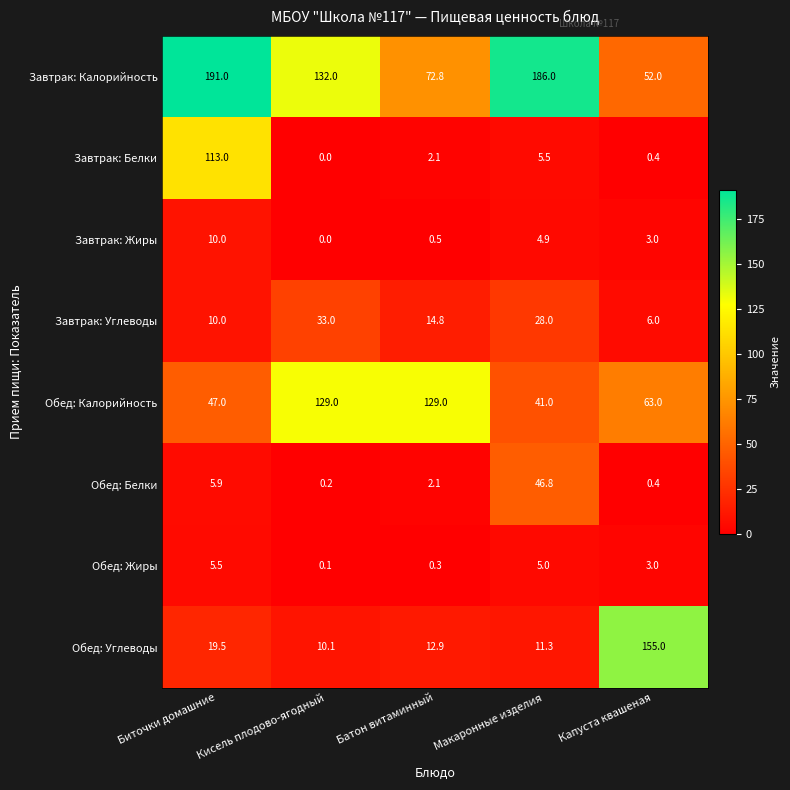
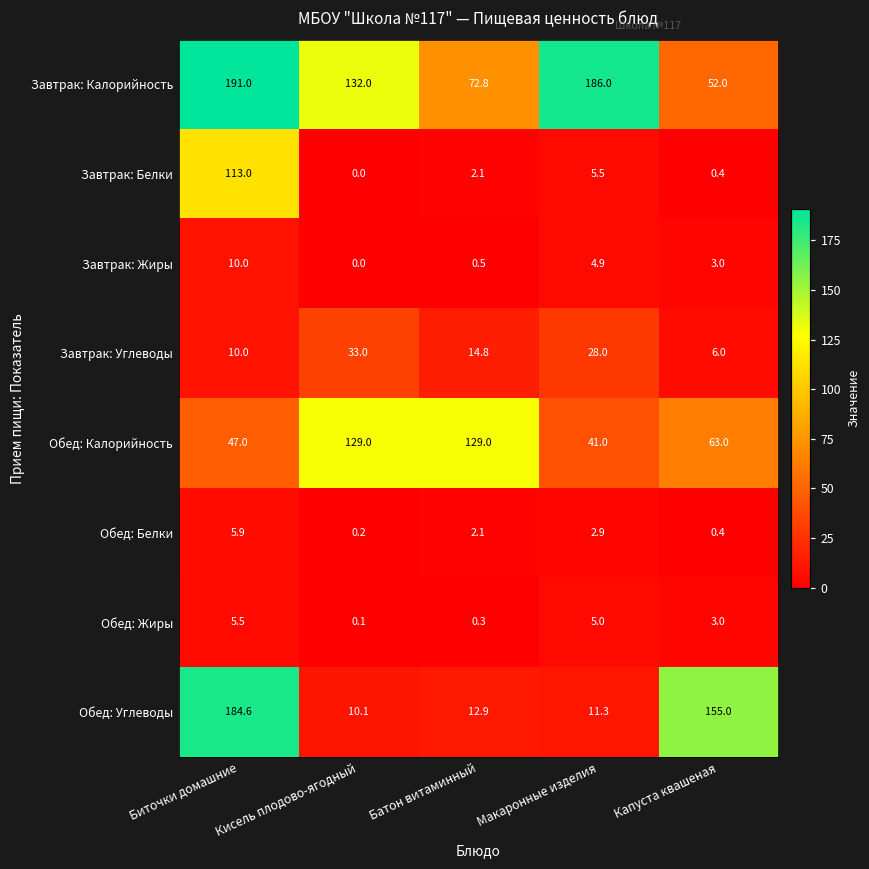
  {
    "Завтрак: Калорийность": {
      "Биточки домашние": 191.0,
      "Кисель плодово-ягодный": 132.0,
      "Батон витаминный": 72.8,
      "Макаронные изделия": 186.0,
      "Капуста квашеная": 52.0
    },
    "Завтрак: Белки": {
      "Биточки домашние": 113.0,
      "Кисель плодово-ягодный": 0.0,
      "Батон витаминный": 2.1,
      "Макаронные изделия": 5.5,
      "Капуста квашеная": 0.4
    },
    "Завтрак: Жиры": {
      "Биточки домашние": 10.0,
      "Кисель плодово-ягодный": 0.0,
      "Батон витаминный": 0.5,
      "Макаронные изделия": 4.9,
      "Капуста квашеная": 3.0
    },
    "Завтрак: Углеводы": {
      "Биточки домашние": 10.0,
      "Кисель плодово-ягодный": 33.0,
      "Батон витаминный": 14.8,
      "Макаронные изделия": 28.0,
      "Капуста квашеная": 6.0
    },
    "Обед: Калорийность": {
      "Биточки домашние": 47.0,
      "Кисель плодово-ягодный": 129.0,
      "Батон витаминный": 129.0,
      "Макаронные изделия": 41.0,
      "Капуста квашеная": 63.0
    },
    "Обед: Белки": {
      "Биточки домашние": 5.9,
      "Кисель плодово-ягодный": 0.2,
      "Батон витаминный": 2.1,
-     "Макаронные изделия": 46.8,
+     "Макаронные изделия": 2.9,
      "Капуста квашеная": 0.4
    },
    "Обед: Жиры": {
      "Биточки домашние": 5.5,
      "Кисель плодово-ягодный": 0.1,
      "Батон витаминный": 0.3,
      "Макаронные изделия": 5.0,
      "Капуста квашеная": 3.0
    },
    "Обед: Углеводы": {
-     "Биточки домашние": 19.5,
+     "Биточки домашние": 184.6,
      "Кисель плодово-ягодный": 10.1,
      "Батон витаминный": 12.9,
      "Макаронные изделия": 11.3,
      "Капуста квашеная": 155.0
    }
  }
